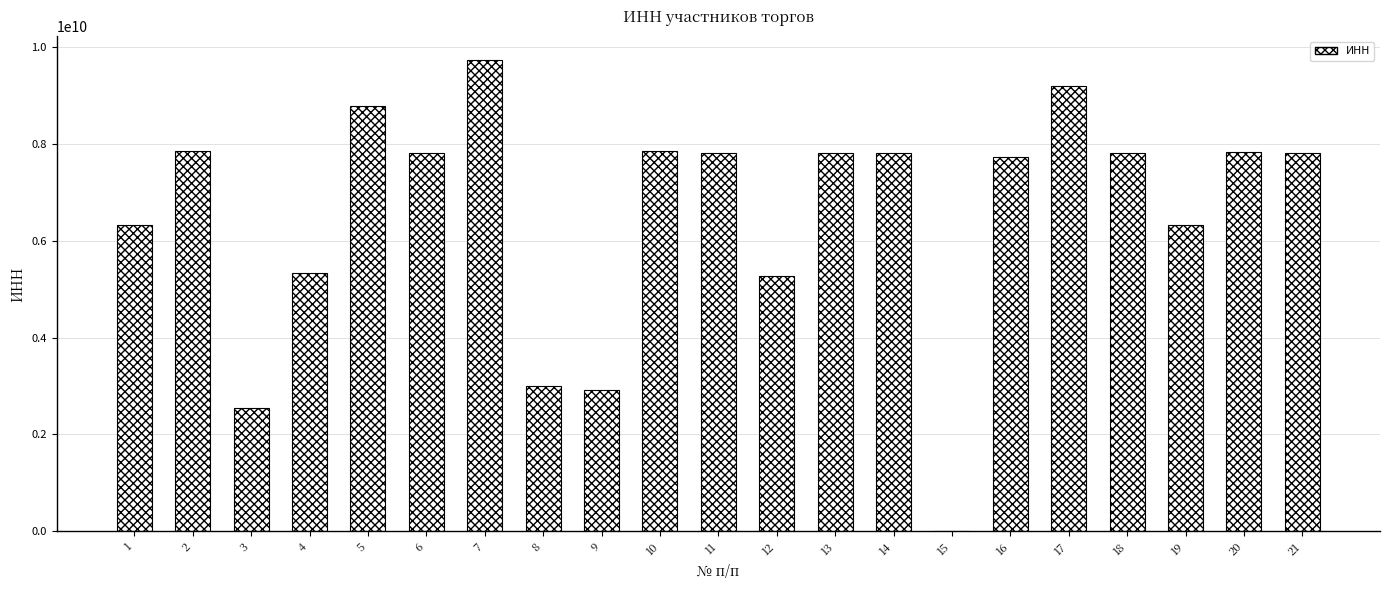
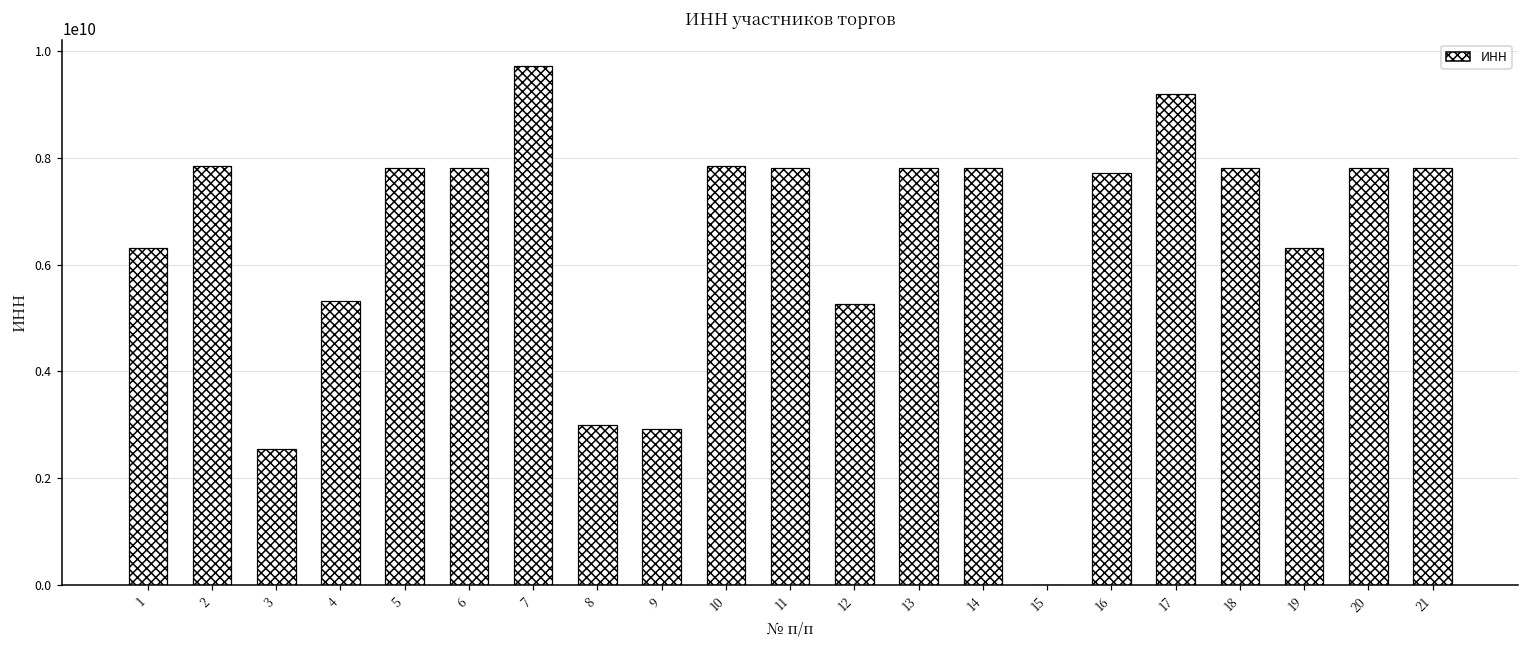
  {
    "1": 6300000000,
    "2": 7800000000,
    "3": 2500000000,
    "4": 5300000000,
-   "5": 8800000000,
+   "5": 7800000000,
    "6": 7800000000,
    "7": 9700000000,
    "8": 3000000000,
    "9": 2900000000,
    "10": 7800000000,
    "11": 7800000000,
    "12": 5300000000,
    "13": 7800000000,
    "14": 7800000000,
    "16": 7700000000,
    "17": 9200000000,
    "18": 7800000000,
    "19": 6300000000,
    "20": 7800000000,
    "21": 7800000000
  }
